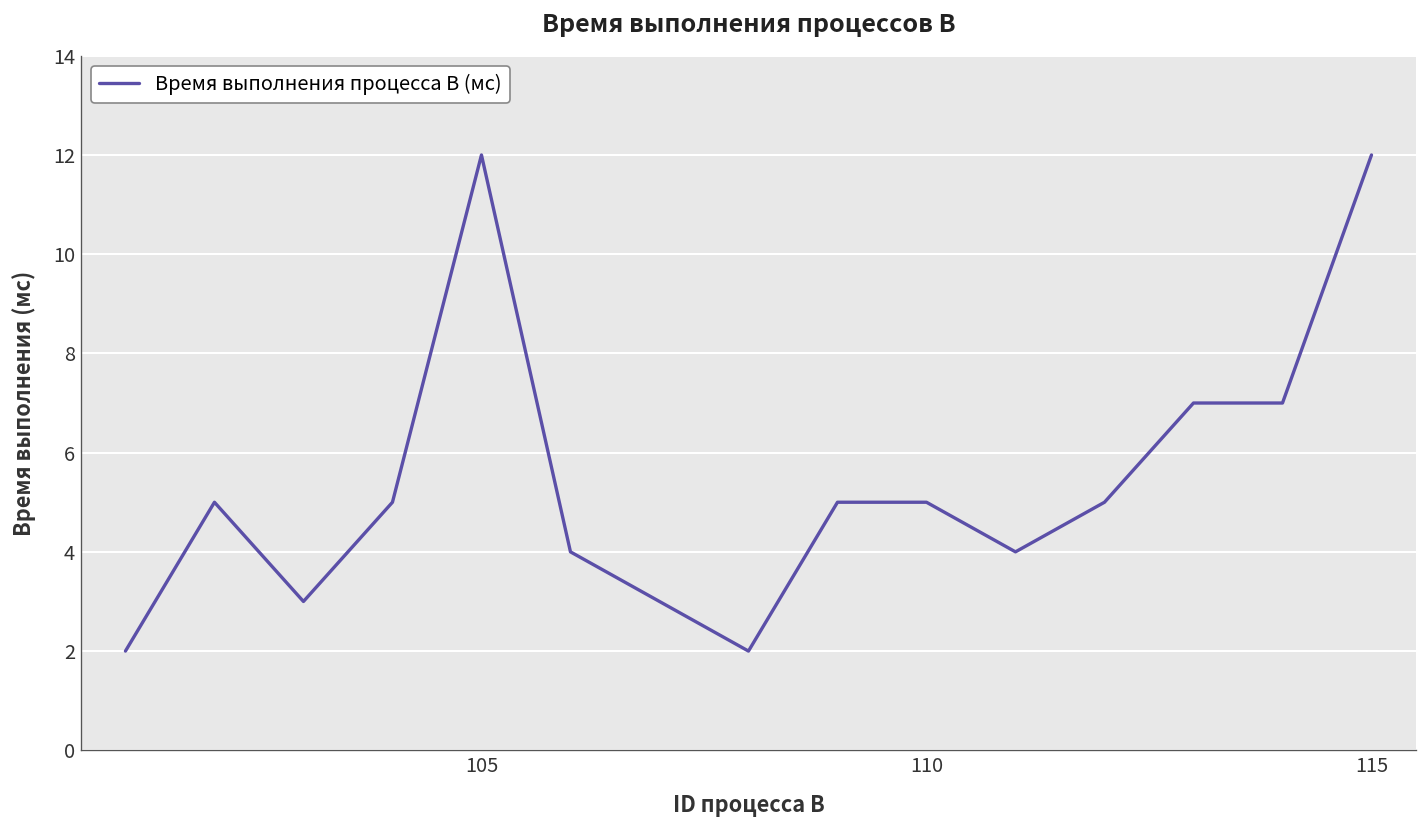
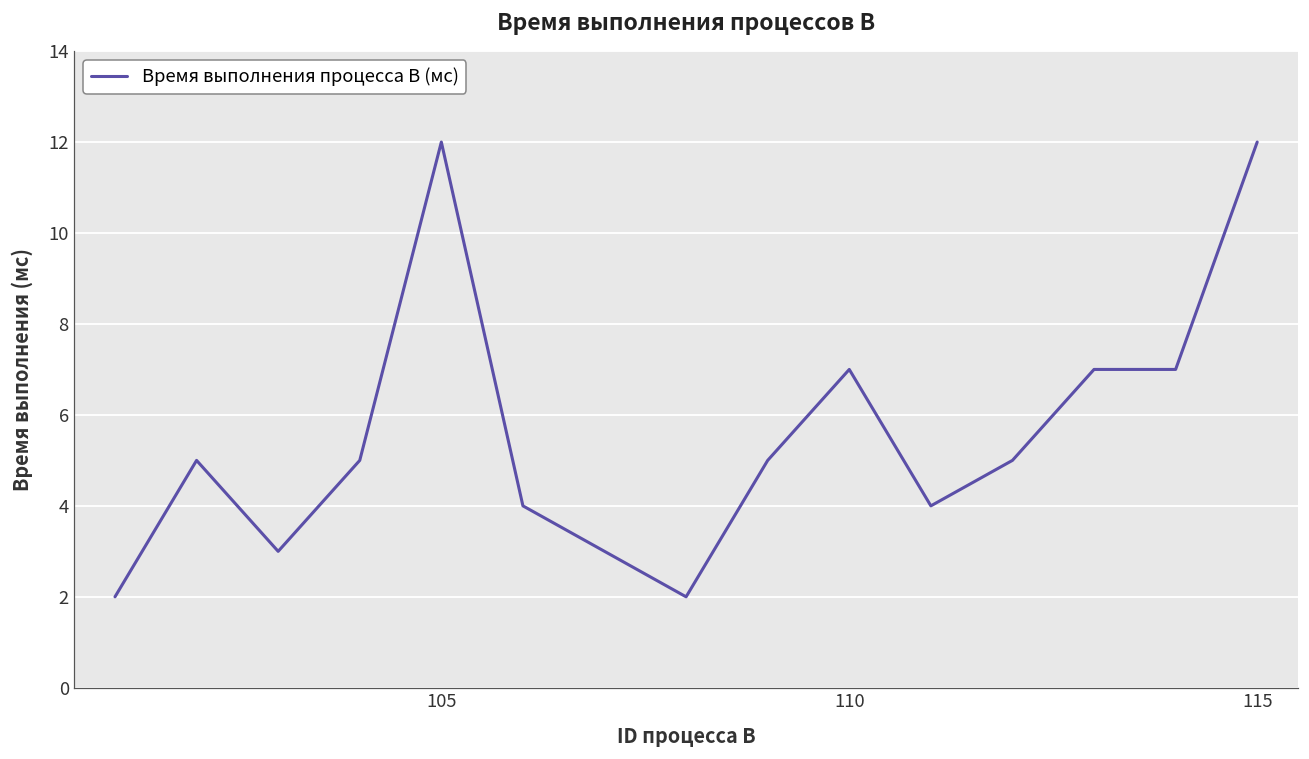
  {
    "105": 12,
-   "110": 5,
+   "110": 7,
    "115": 12
  }
